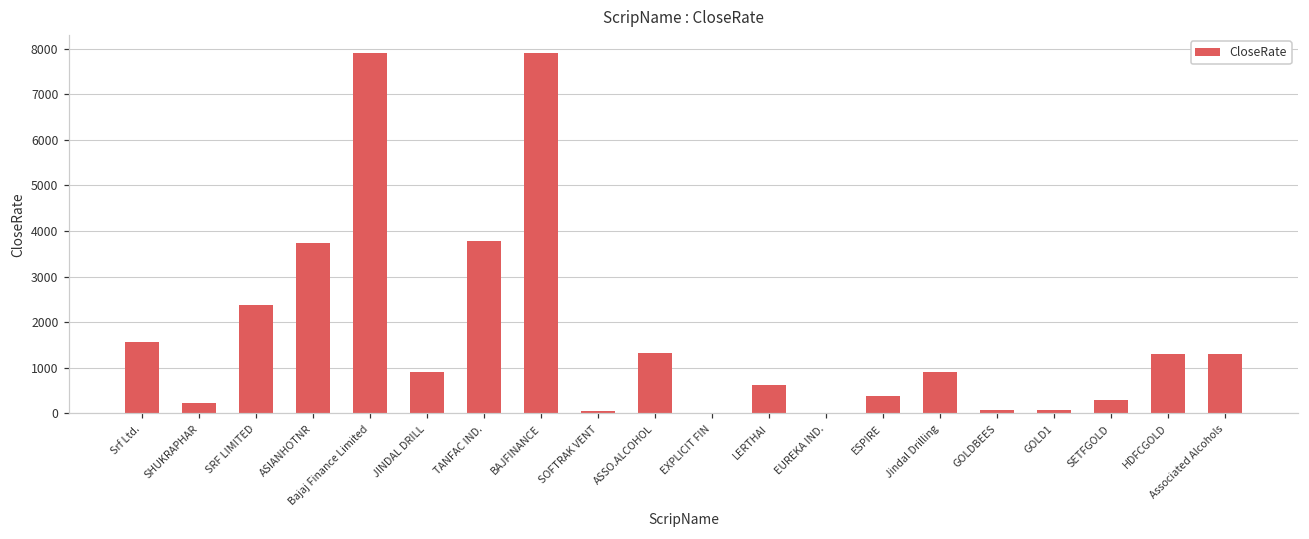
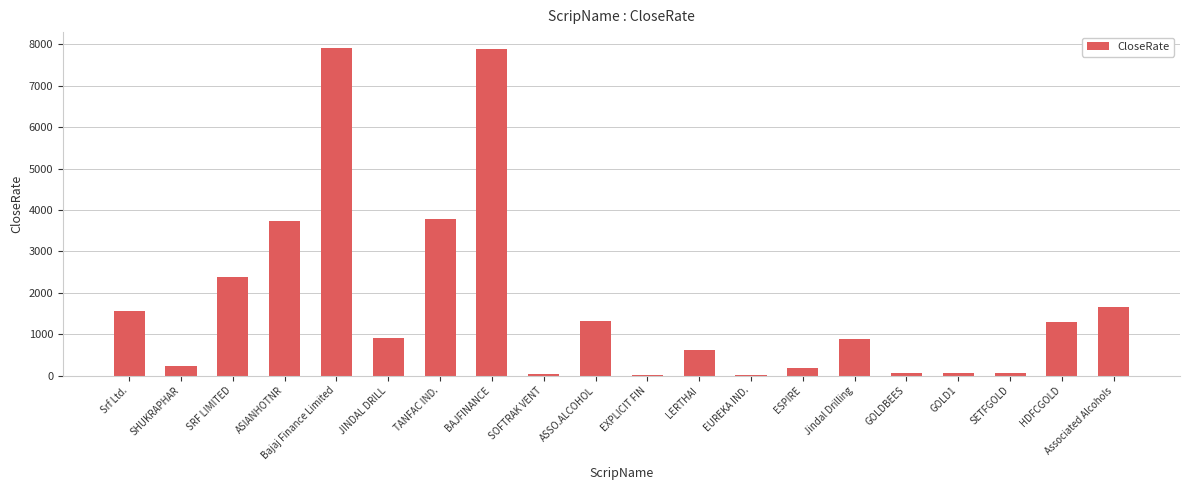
  {
    "Srf Ltd.": 1600,
    "SHUKRAPHAR": 200,
    "SRF LIMITED": 2400,
    "ASIANHOTNR": 3700,
    "Bajaj Finance Limited": 7900,
    "JINDAL DRILL": 900,
    "TANFAC IND.": 3800,
    "BAJFINANCE": 7900,
    "ASSO.ALCOHOL": 1300,
    "LERTHAI": 600,
-   "ESPIRE": 400,
+   "ESPIRE": 200,
    "Jindal Drilling": 900,
    "GOLDBEES": 100,
    "GOLD1": 100,
-   "SETFGOLD": 300,
+   "SETFGOLD": 100,
    "HDFCGOLD": 1300,
-   "Associated Alcohols": 1300
+   "Associated Alcohols": 1700
  }
